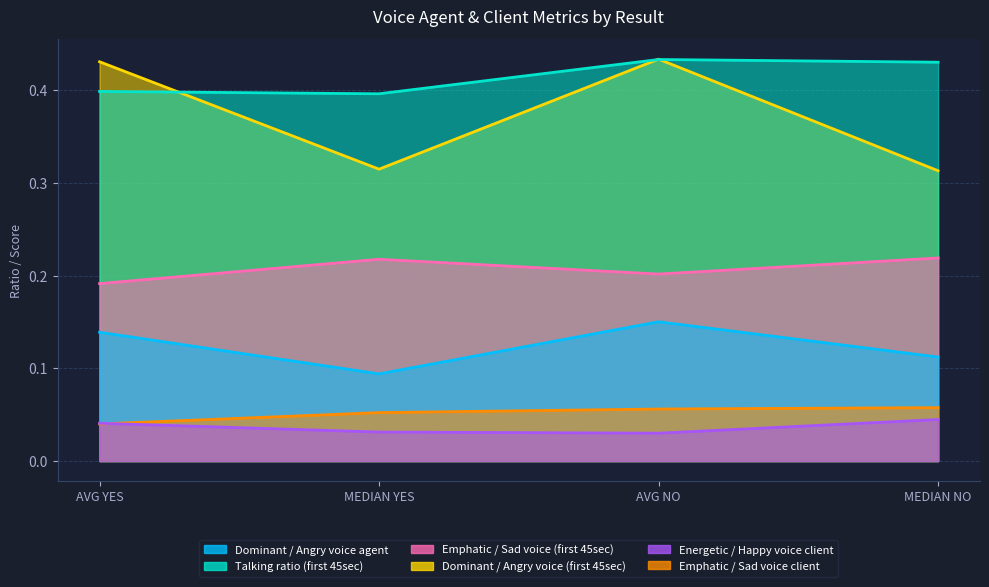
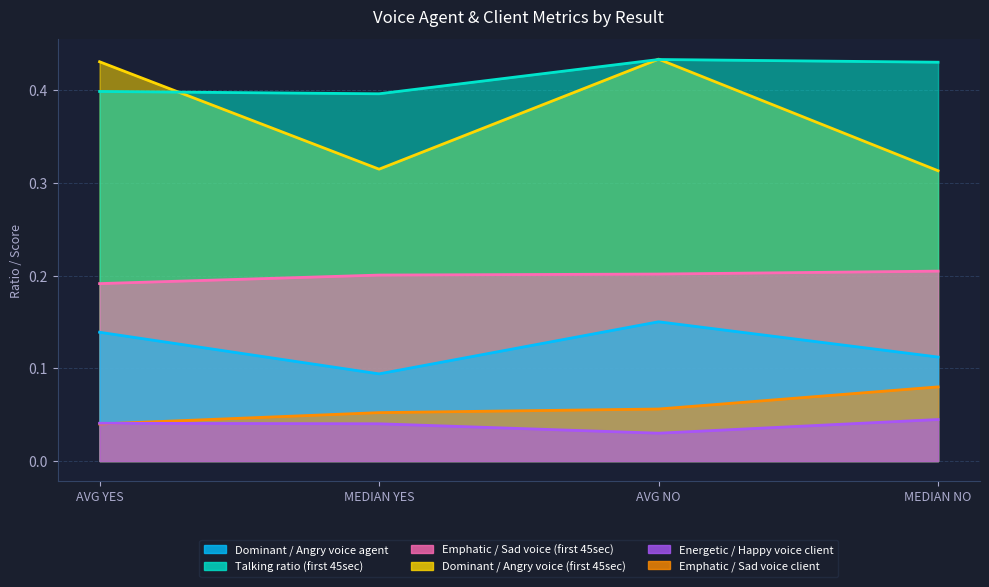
  {
    "Dominant / Angry voice (first 45sec)": {
      "AVG YES": 0.43,
      "MEDIAN YES": 0.31,
      "MEDIAN NO": 0.31
    },
    "Emphatic / Sad voice (first 45sec)": {
      "AVG YES": 0.19,
-     "MEDIAN YES": 0.22,
+     "MEDIAN YES": 0.20,
      "AVG NO": 0.20,
-     "MEDIAN NO": 0.22
+     "MEDIAN NO": 0.20
    },
    "Emphatic / Sad voice client": {
      "MEDIAN YES": 0.05,
      "AVG NO": 0.06,
-     "MEDIAN NO": 0.06
+     "MEDIAN NO": 0.08
    },
    "Energetic / Happy voice client": {
-     "MEDIAN YES": 0.03,
+     "MEDIAN YES": 0.04,
      "AVG NO": 0.03,
      "MEDIAN NO": 0.04
    }
  }
